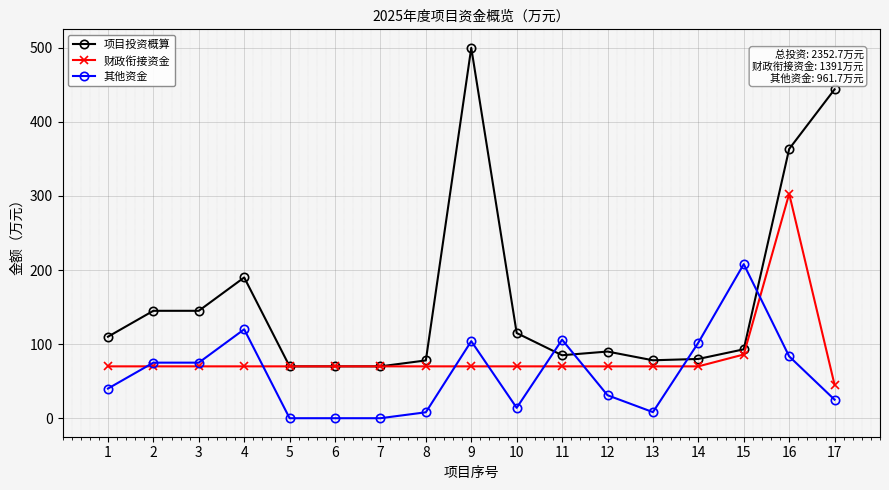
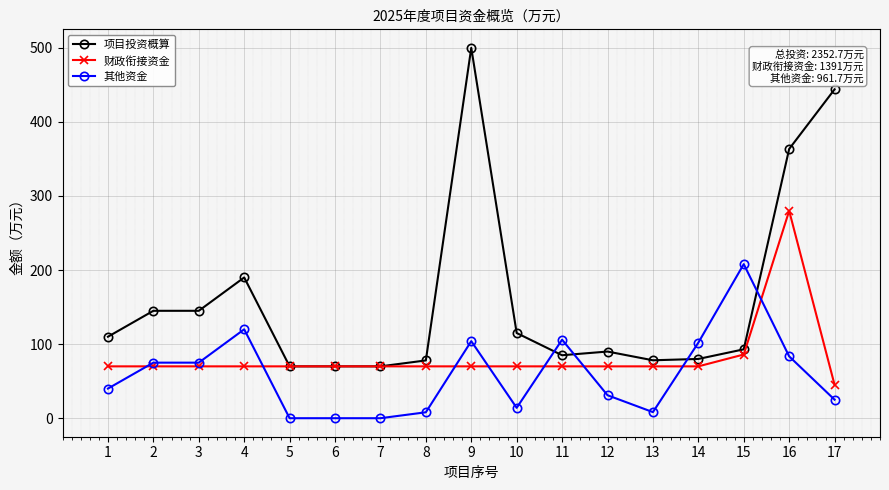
  {
    "项目投资概算": {
      "1": 110,
      "2": 150,
      "3": 150,
      "4": 190,
      "8": 80,
      "9": 500,
      "10": 120,
      "11": 90,
      "12": 90,
      "13": 80,
      "14": 80,
      "15": 90,
      "16": 360
    },
    "财政衔接资金": {
      "1": 70,
      "2": 70,
      "3": 70,
      "4": 70,
      "8": 70,
      "9": 70,
      "10": 70,
      "11": 70,
      "12": 70,
      "13": 70,
      "14": 70,
      "15": 90,
-     "16": 300,
+     "16": 280,
      "17": 50
    },
    "其他资金": {
      "1": 40,
      "2": 80,
      "3": 80,
      "4": 120,
      "5": 0,
      "6": 0,
      "7": 0,
      "8": 10,
      "9": 100,
      "10": 10,
      "11": 110,
      "12": 30,
      "13": 10,
      "14": 100,
      "15": 210,
      "16": 80,
      "17": 30
    }
  }
